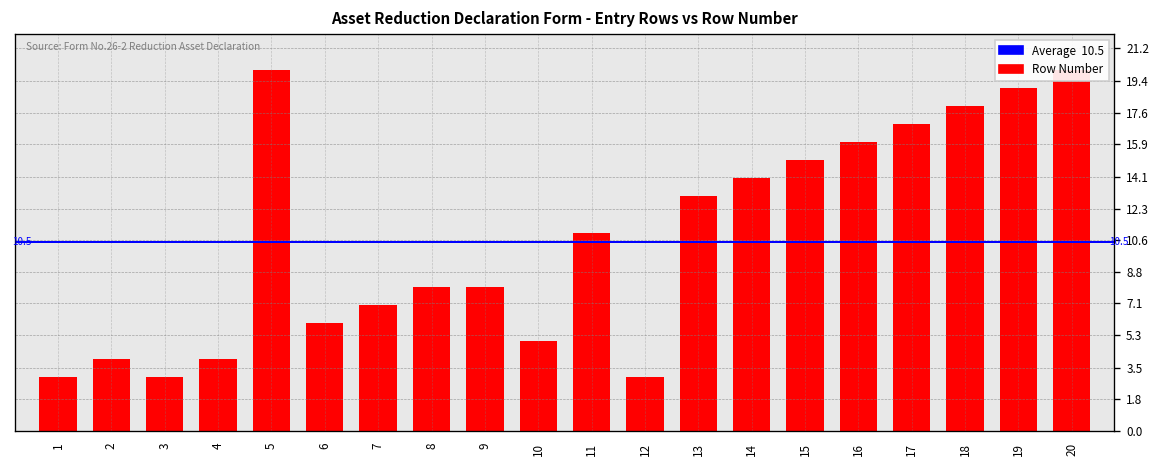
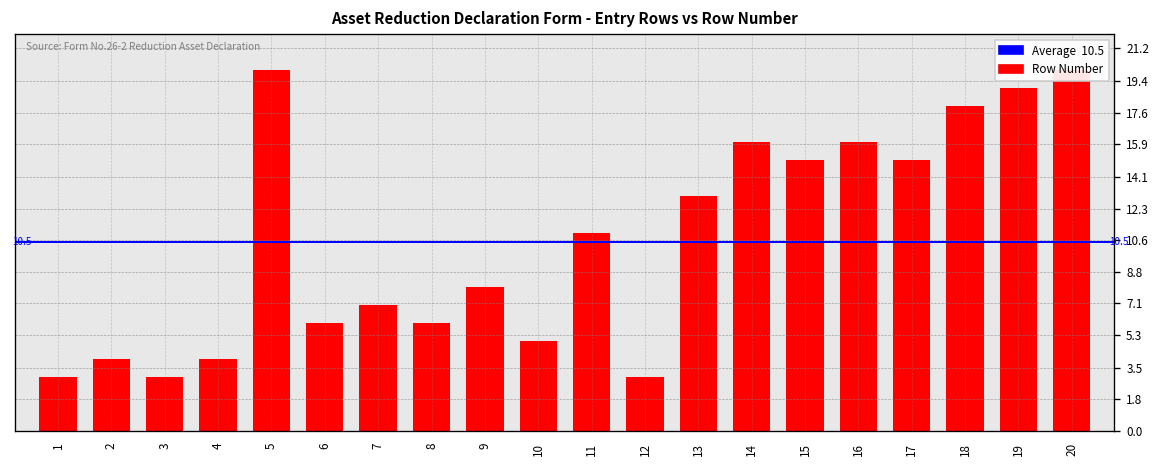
  {
    "1": 3,
    "2": 4,
    "3": 3,
    "4": 4,
    "6": 6,
    "7": 7,
-   "8": 8,
+   "8": 6,
    "9": 8,
    "10": 5,
    "11": 11,
    "12": 3,
    "13": 13,
-   "14": 14,
+   "14": 16,
    "15": 15,
    "16": 16,
-   "17": 17,
+   "17": 15,
    "18": 18,
    "19": 19
  }
